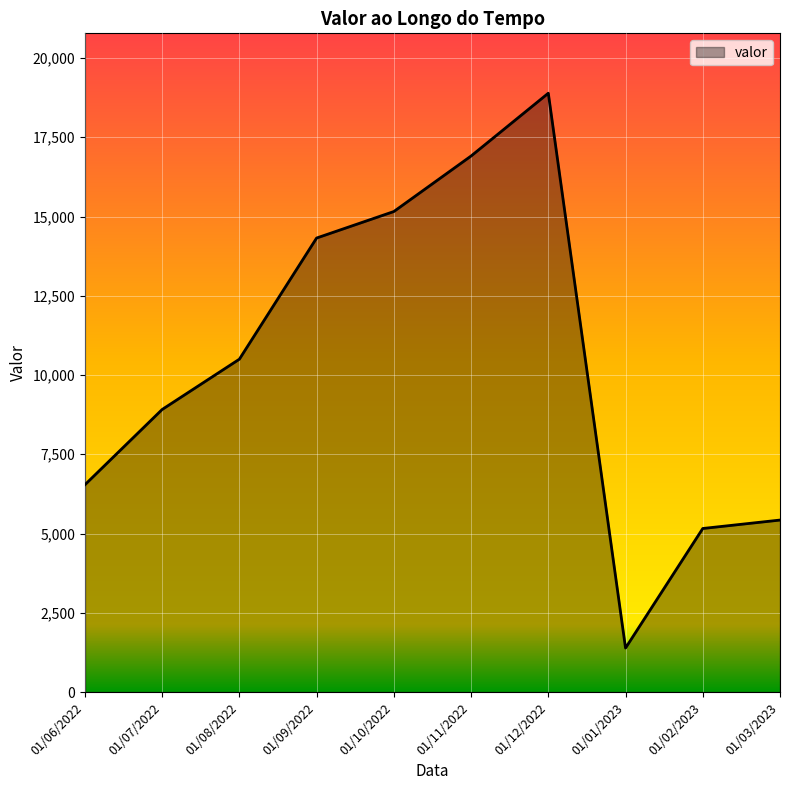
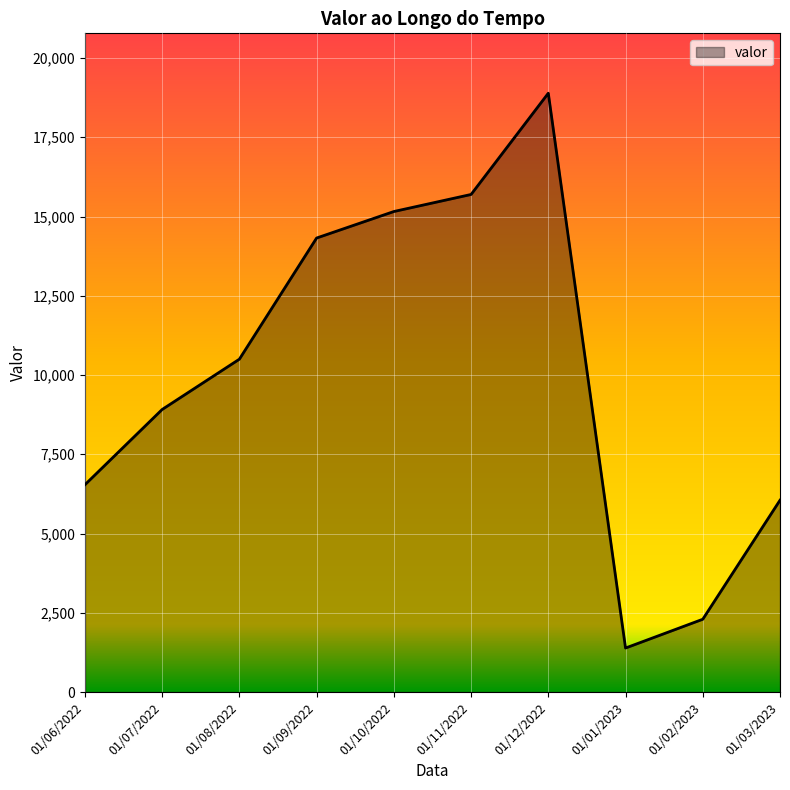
  {
    "01/06/2022": "6,500",
    "01/07/2022": "8,900",
    "01/08/2022": "10,500",
    "01/09/2022": "14,300",
    "01/10/2022": "15,200",
-   "01/11/2022": "16,900",
+   "01/11/2022": "15,700",
    "01/12/2022": "18,900",
    "01/01/2023": "1,400",
-   "01/02/2023": "5,200",
-   "01/03/2023": "5,400"
+   "01/02/2023": "2,300",
+   "01/03/2023": "6,100"
  }
